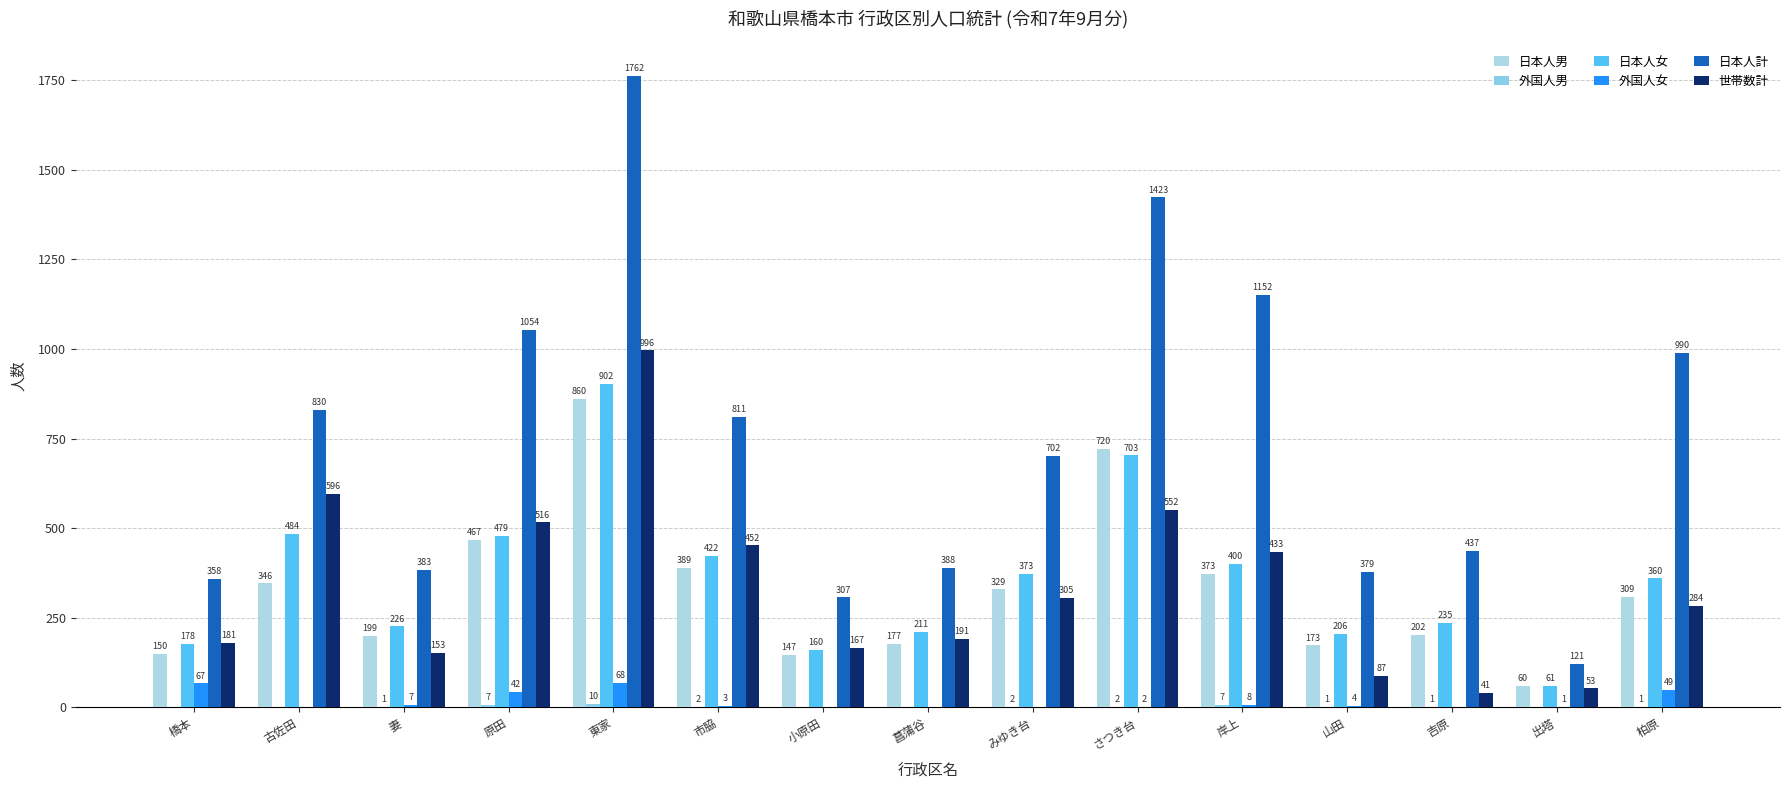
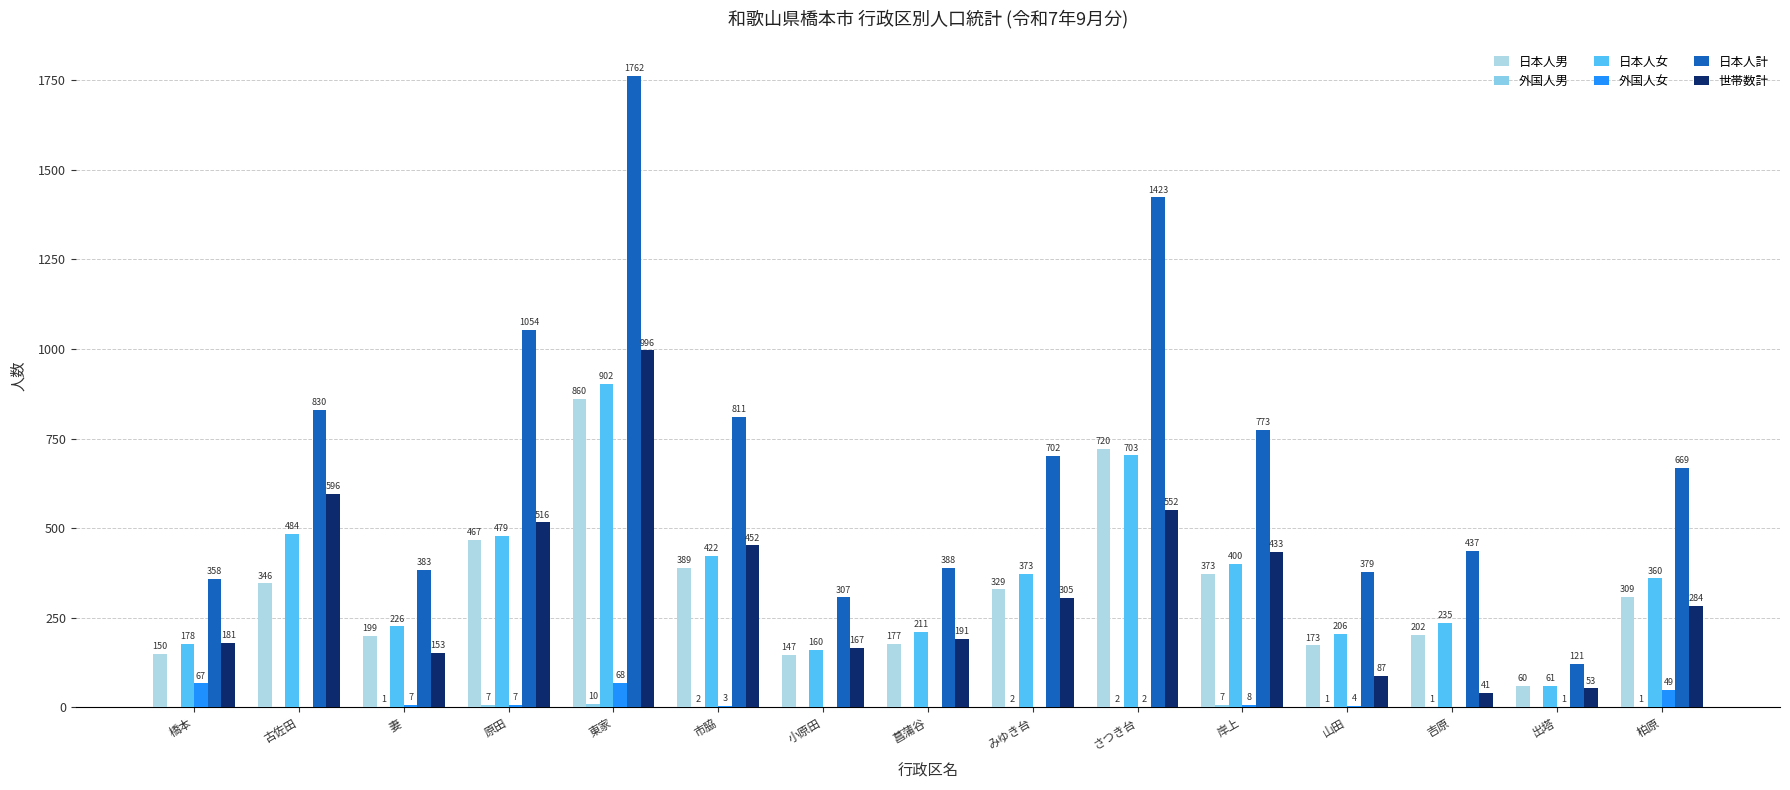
  {
    "外国人女": {
      "橋本": 67,
      "妻": 7,
-     "原田": 42,
+     "原田": 7,
      "東家": 68,
      "市脇": 3,
      "さつき台": 2,
      "岸上": 8,
      "山田": 4,
      "出塔": 1,
      "柏原": 49
    },
    "日本人計": {
      "橋本": 358,
      "古佐田": 830,
      "妻": 383,
      "原田": 1054,
      "東家": 1762,
      "市脇": 811,
      "小原田": 307,
      "菖蒲谷": 388,
      "みゆき台": 702,
      "さつき台": 1423,
-     "岸上": 1152,
+     "岸上": 773,
      "山田": 379,
      "吉原": 437,
      "出塔": 121,
-     "柏原": 990
+     "柏原": 669
    },
    "世帯数計": {
      "橋本": 181,
      "古佐田": 596,
      "妻": 153,
      "原田": 516,
      "東家": 996,
      "市脇": 452,
      "小原田": 167,
      "菖蒲谷": 191,
      "みゆき台": 305,
      "さつき台": 552,
      "岸上": 433,
      "山田": 87,
      "吉原": 41,
      "出塔": 53,
      "柏原": 284
    }
  }
